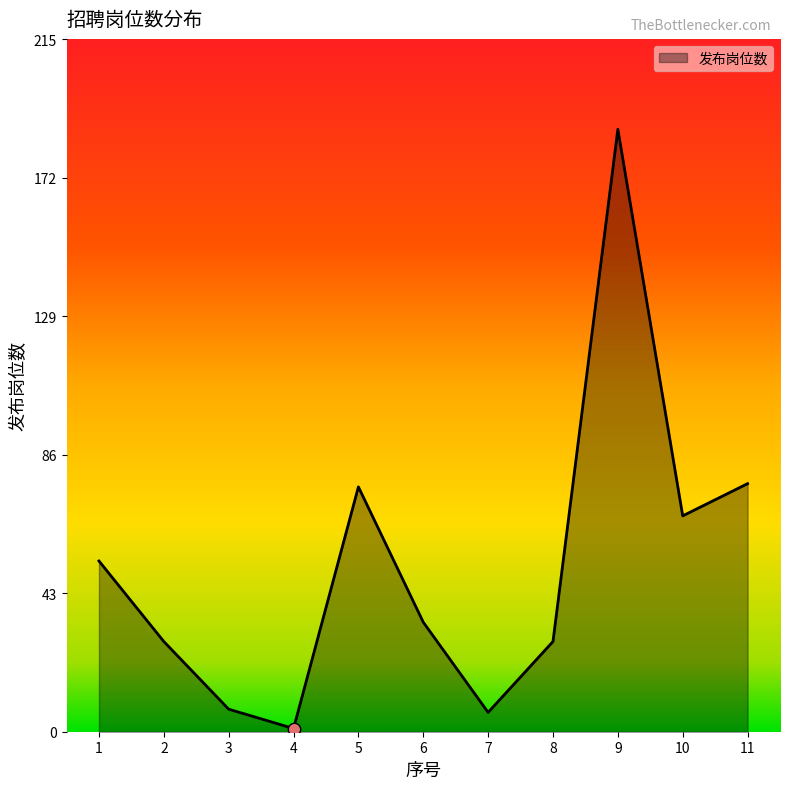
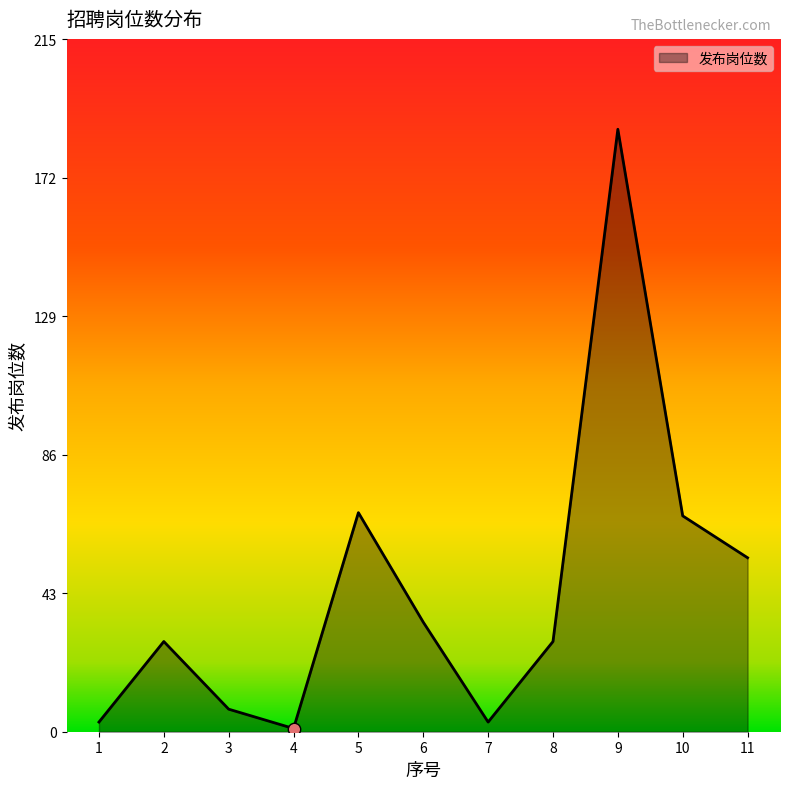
  {
    "发布岗位数": {
-     "1": 53,
+     "1": 3,
      "2": 28,
      "3": 7,
-     "5": 76,
+     "5": 68,
      "6": 34,
-     "7": 6,
+     "7": 3,
      "8": 28,
      "9": 187,
      "10": 67,
-     "11": 77
+     "11": 54
    }
  }
